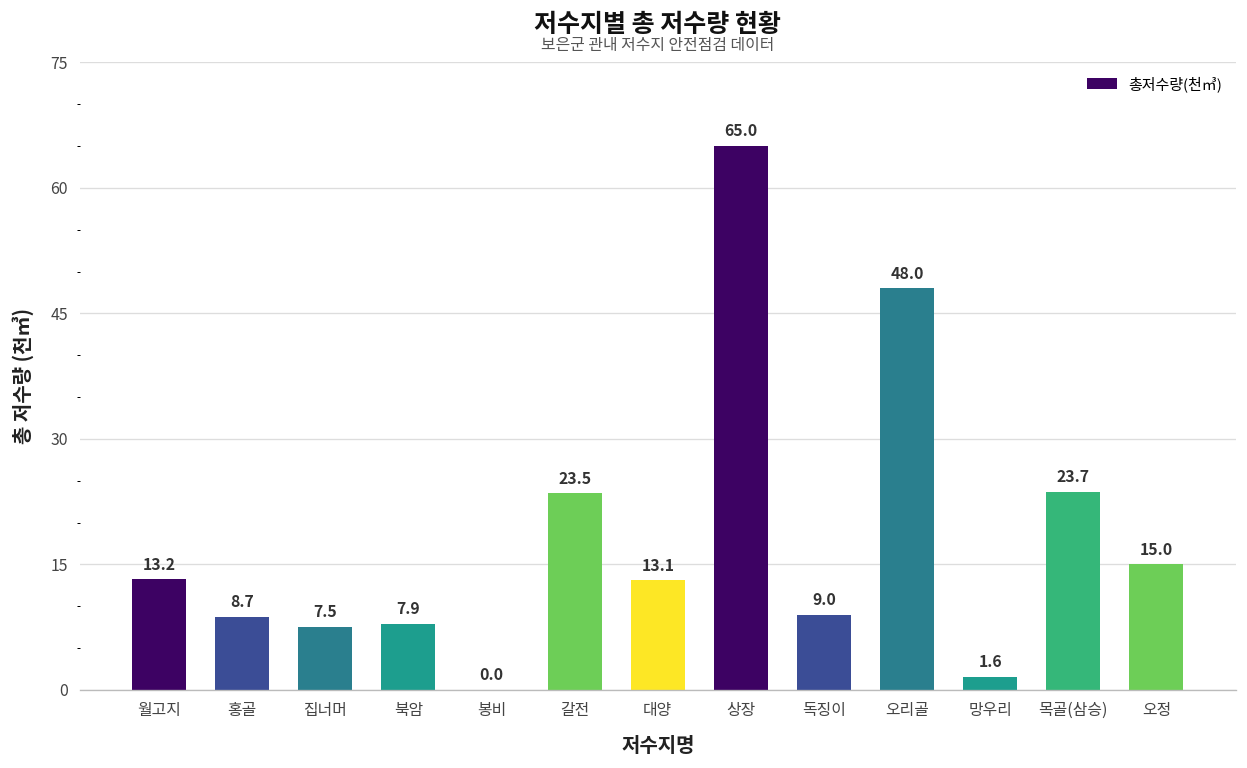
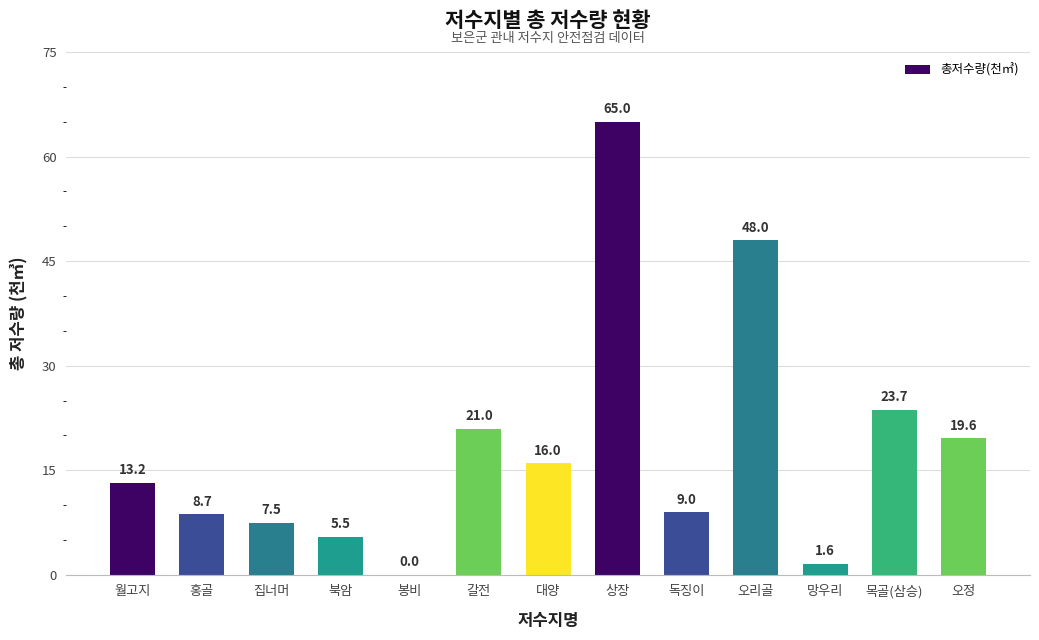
  {
    "월고지": 13.2,
    "홍골": 8.7,
    "집너머": 7.5,
-   "북암": 7.9,
+   "북암": 5.5,
    "봉비": 0.0,
-   "갈전": 23.5,
-   "대양": 13.1,
+   "갈전": 21.0,
+   "대양": 16.0,
    "상장": 65.0,
    "독징이": 9.0,
    "오리골": 48.0,
    "망우리": 1.6,
    "목골(삼승)": 23.7,
-   "오정": 15.0
+   "오정": 19.6
  }
